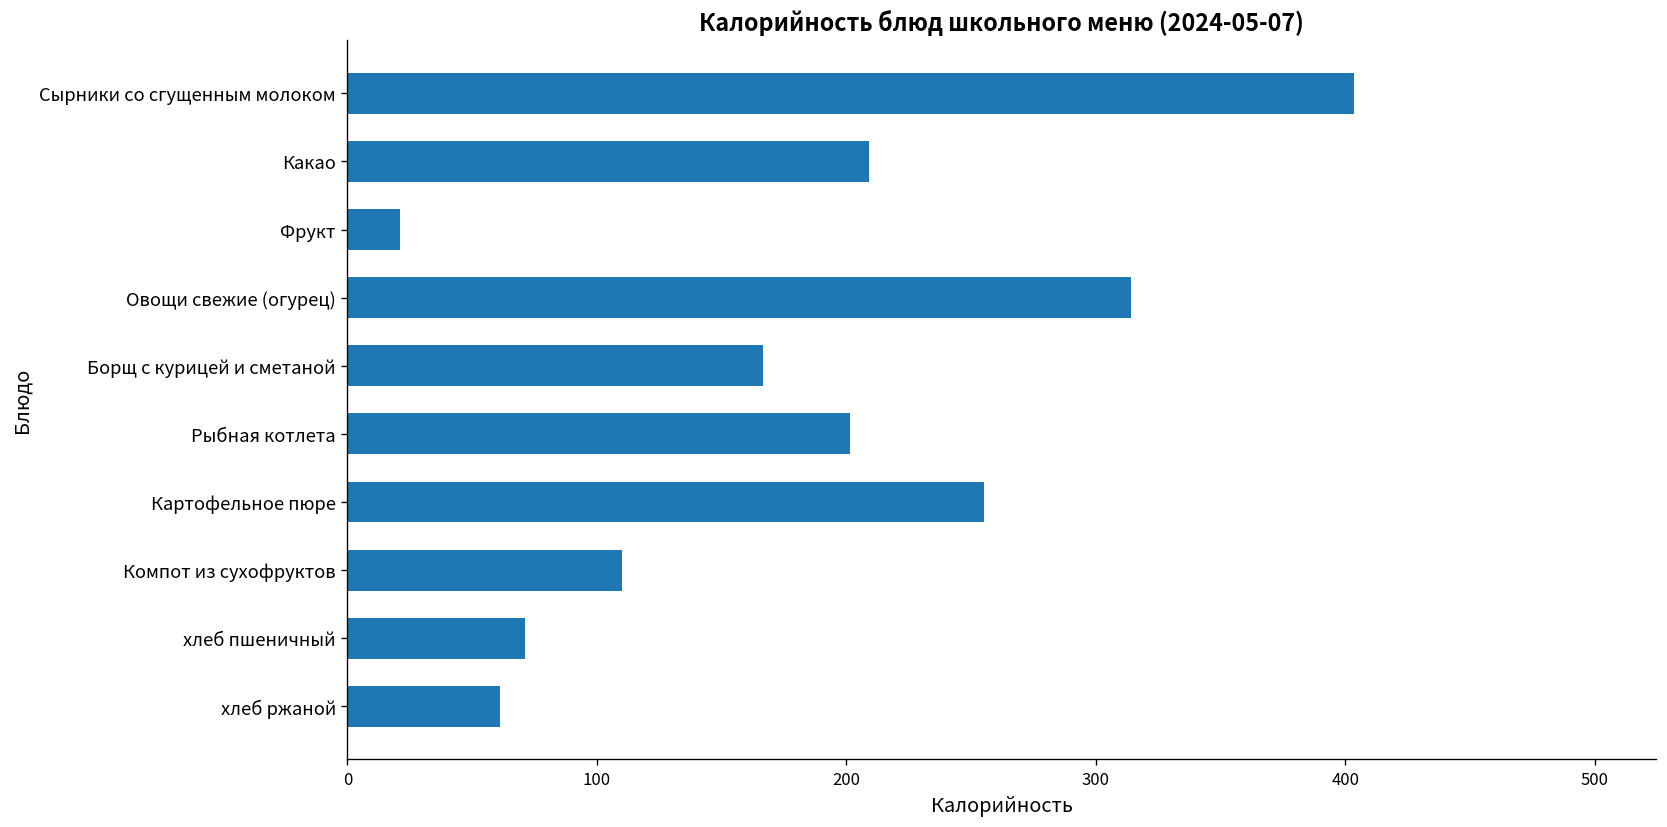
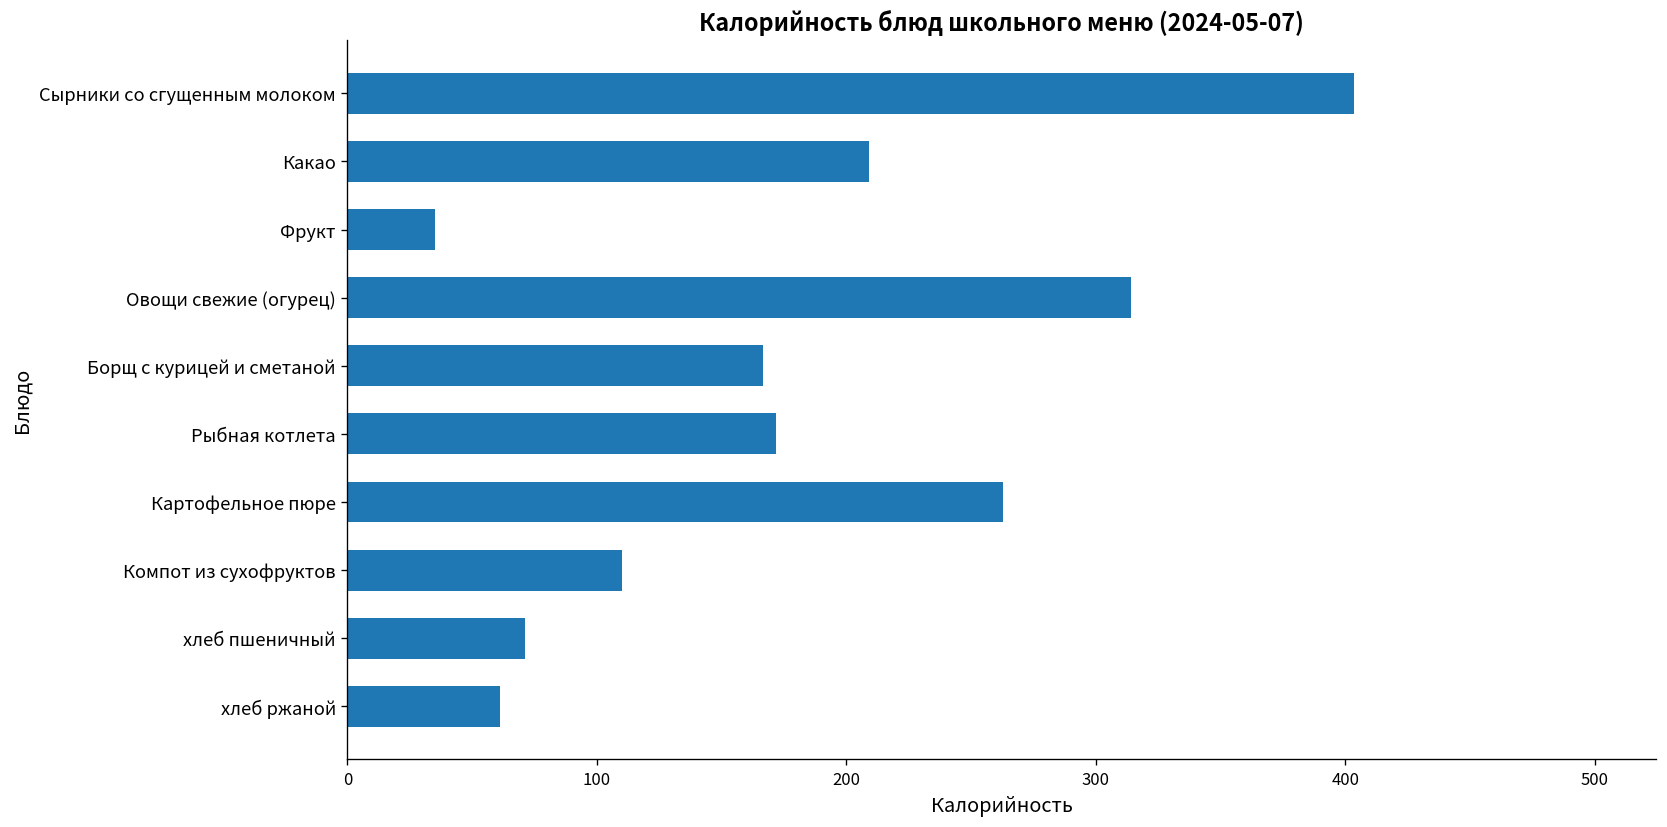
  {
    "Сырники со сгущенным молоком": 404,
    "Какао": 209,
-   "Фрукт": 21,
+   "Фрукт": 35,
    "Овощи свежие (огурец)": 314,
    "Борщ с курицей и сметаной": 167,
-   "Рыбная котлета": 202,
-   "Картофельное пюре": 255,
+   "Рыбная котлета": 172,
+   "Картофельное пюре": 263,
    "Компот из сухофруктов": 110,
    "хлеб пшеничный": 71,
    "хлеб ржаной": 61
  }
